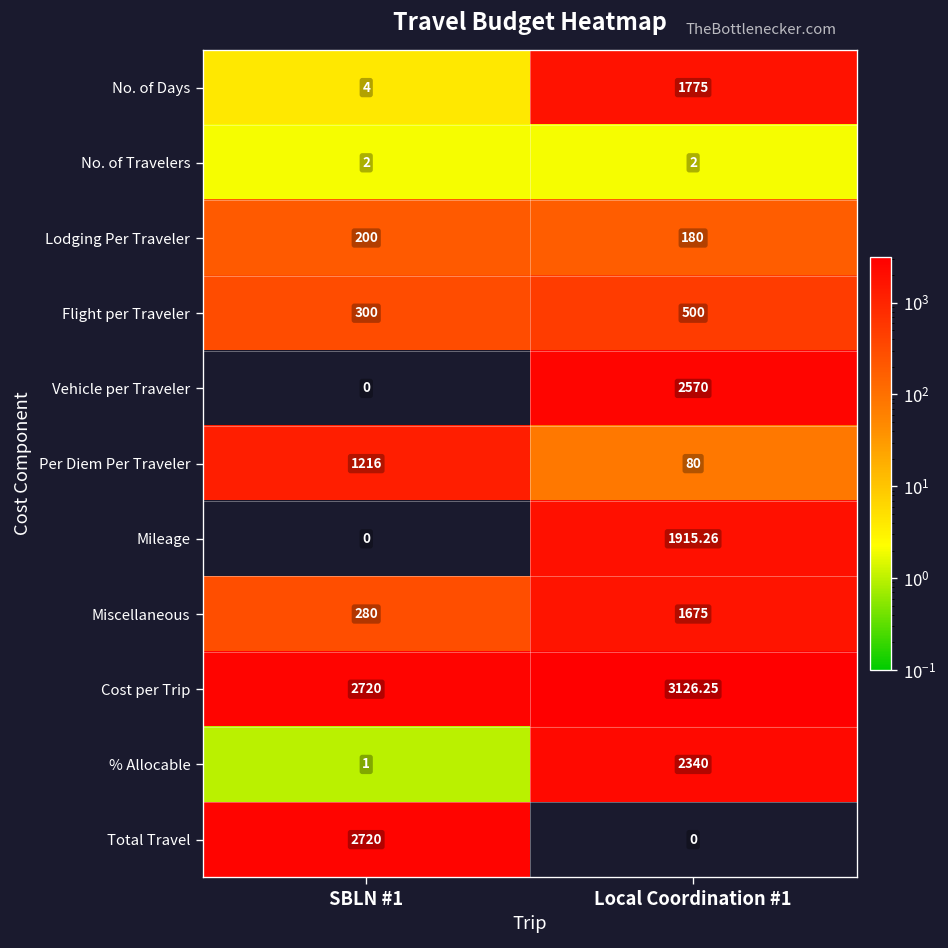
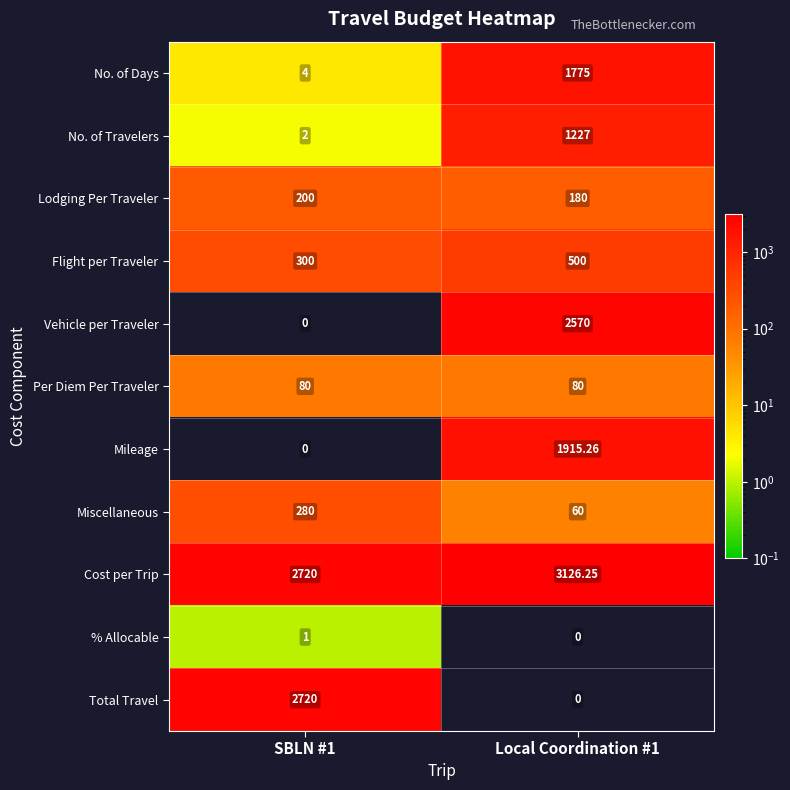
  {
    "No. of Travelers": {
-     "Local Coordination #1": 2
+     "Local Coordination #1": 1227
    },
    "Per Diem Per Traveler": {
-     "SBLN #1": 1216
+     "SBLN #1": 80
    },
    "Miscellaneous": {
-     "Local Coordination #1": 1675
+     "Local Coordination #1": 60
    },
    "% Allocable": {
-     "Local Coordination #1": 2340
+     "Local Coordination #1": 0
    }
  }
